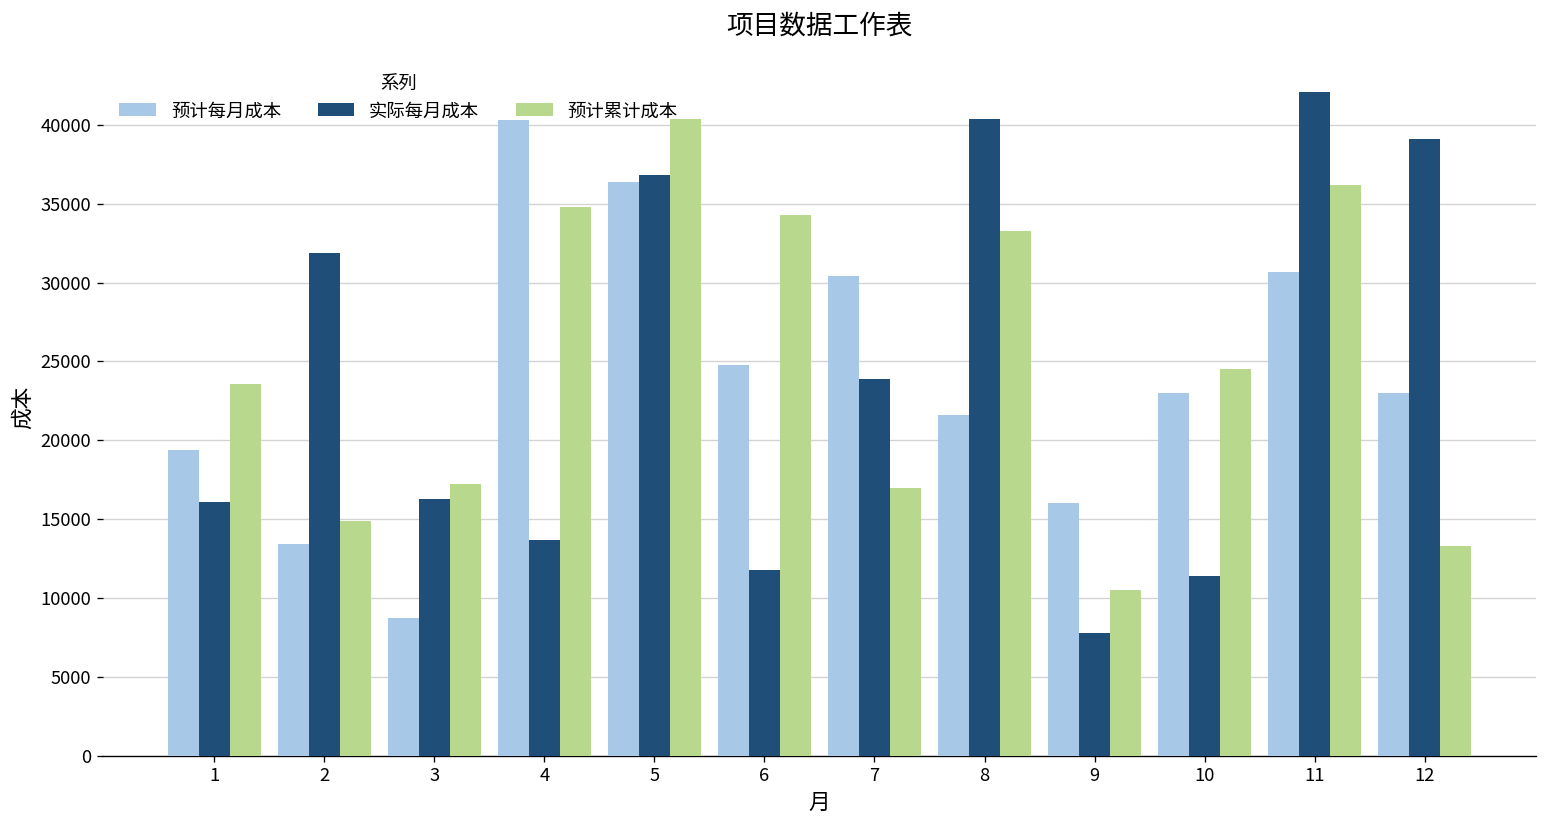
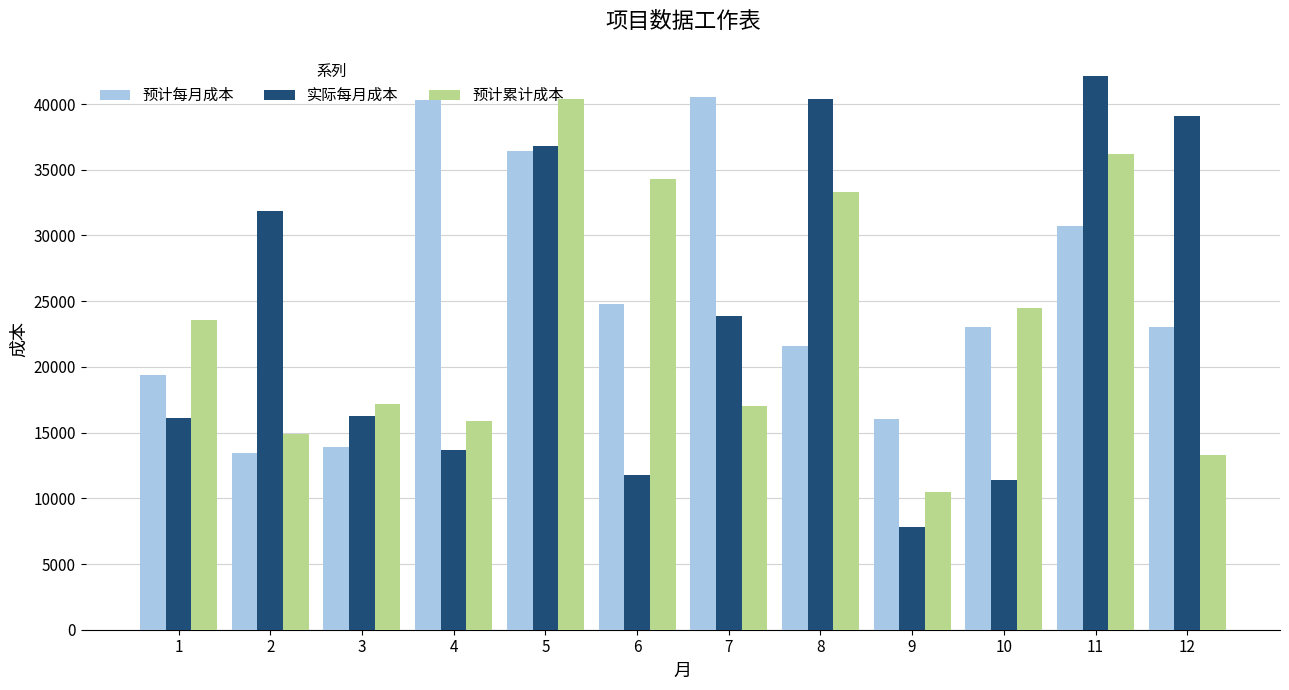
  {
    "预计每月成本": {
      "1": 19400,
      "2": 13400,
-     "3": 8700,
+     "3": 13900,
      "4": 40300,
      "5": 36400,
      "6": 24800,
-     "7": 30400,
+     "7": 40500,
      "8": 21600,
      "9": 16000,
      "10": 23000,
      "11": 30700,
      "12": 23000
    },
    "实际每月成本": {
      "1": 16100,
      "2": 31900,
      "3": 16300,
      "4": 13700,
      "5": 36800,
      "6": 11800,
      "7": 23900,
      "8": 40400,
      "9": 7800,
      "10": 11400,
      "11": 42100,
      "12": 39100
    },
    "预计累计成本": {
      "1": 23600,
      "2": 14900,
      "3": 17200,
-     "4": 34800,
+     "4": 15900,
      "5": 40400,
      "6": 34300,
      "7": 17000,
      "8": 33300,
      "9": 10500,
      "10": 24500,
      "11": 36200,
      "12": 13300
    }
  }
